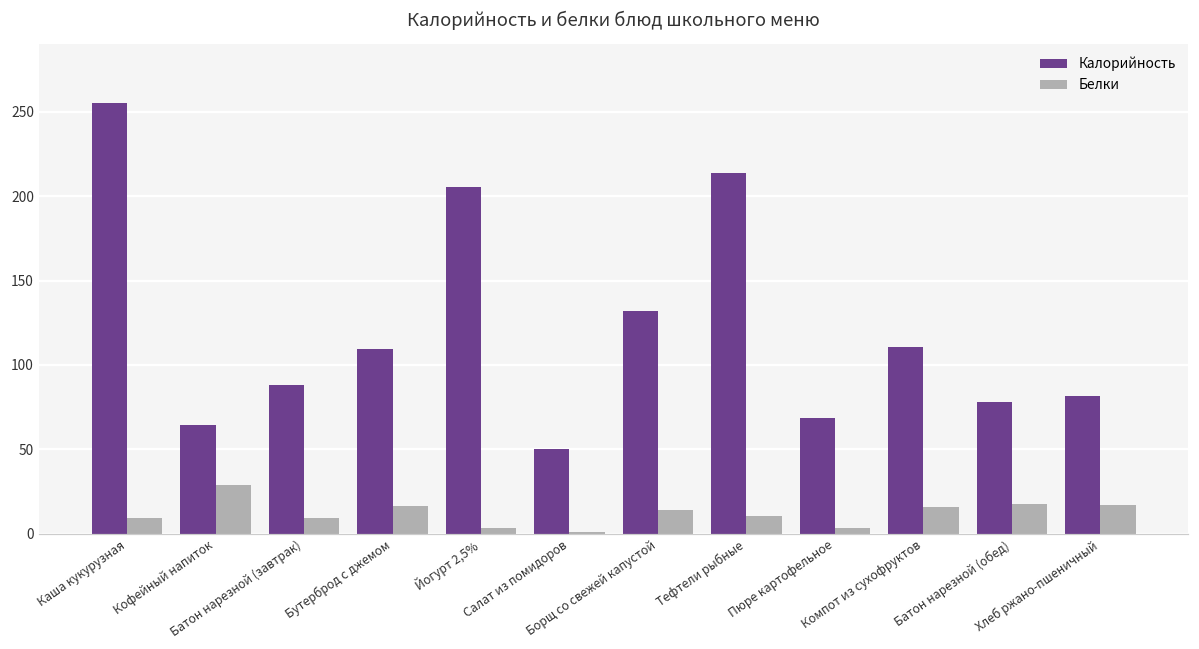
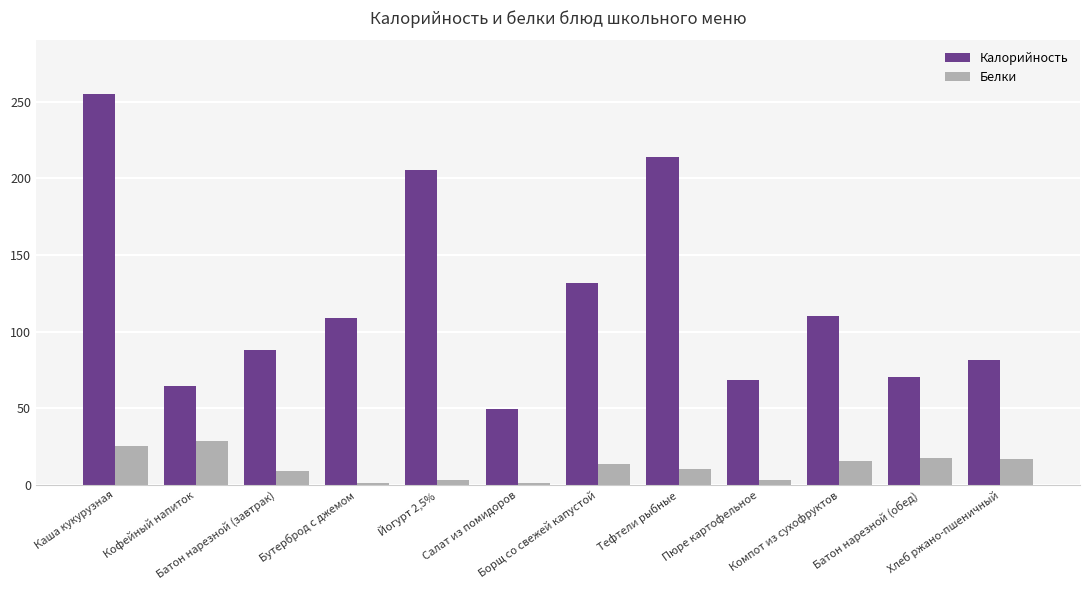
  {
    "Калорийность": {
      "Каша кукурузная": 255,
      "Кофейный напиток": 64,
      "Батон нарезной (завтрак)": 88,
      "Бутерброд с джемом": 109,
      "Йогурт 2,5%": 206,
      "Салат из помидоров": 50,
      "Борщ со свежей капустой": 132,
      "Тефтели рыбные": 214,
      "Пюре картофельное": 69,
      "Компот из сухофруктов": 110,
-     "Батон нарезной (обед)": 78,
+     "Батон нарезной (обед)": 70,
      "Хлеб ржано-пшеничный": 82
    },
    "Белки": {
-     "Каша кукурузная": 10,
+     "Каша кукурузная": 25,
      "Кофейный напиток": 28,
      "Батон нарезной (завтрак)": 9,
-     "Бутерброд с джемом": 16,
+     "Бутерброд с джемом": 2,
      "Йогурт 2,5%": 4,
      "Борщ со свежей капустой": 14,
      "Тефтели рыбные": 10,
      "Пюре картофельное": 3,
      "Компот из сухофруктов": 16,
      "Батон нарезной (обед)": 17,
      "Хлеб ржано-пшеничный": 17
    }
  }
